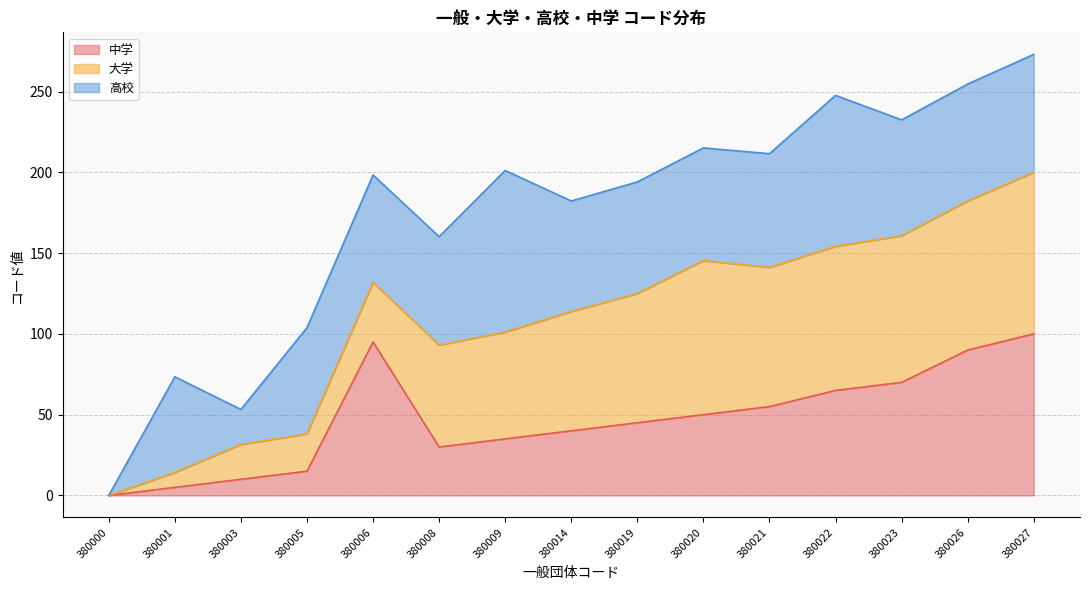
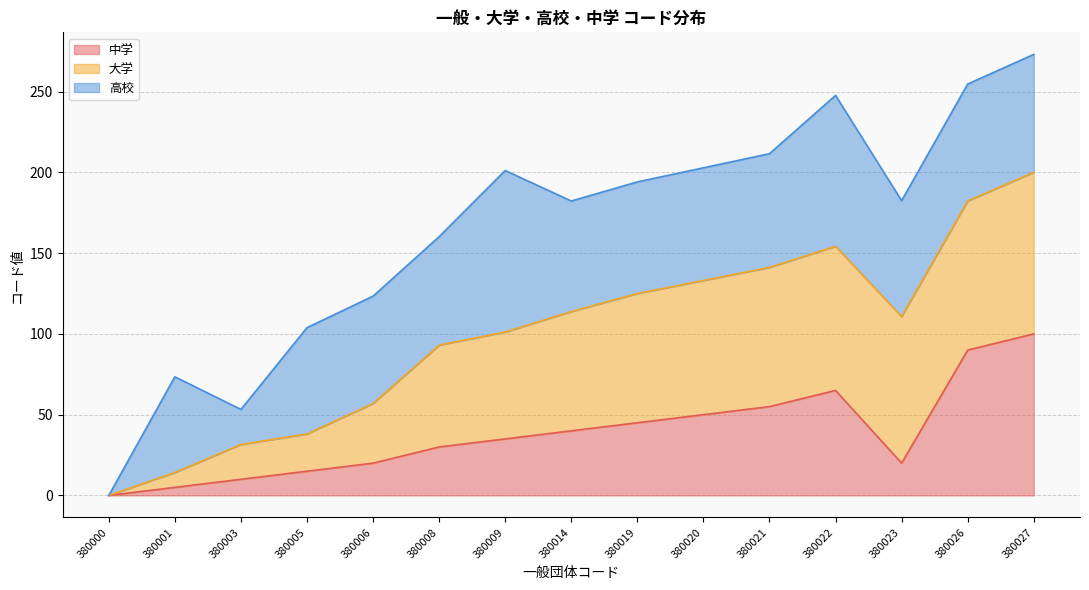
  {
    "中学": {
      "380001": 5,
      "380003": 10,
      "380005": 15,
-     "380006": 95,
+     "380006": 20,
      "380008": 30,
      "380009": 35,
      "380014": 40,
      "380019": 45,
      "380020": 50,
      "380021": 55,
      "380022": 65,
-     "380023": 70,
+     "380023": 20,
      "380026": 90,
      "380027": 100
    },
    "大学": {
      "380001": 9,
      "380003": 22,
      "380005": 23,
      "380006": 37,
      "380008": 63,
      "380009": 66,
      "380014": 74,
      "380019": 80,
-     "380020": 95,
+     "380020": 83,
      "380021": 86,
      "380022": 89,
      "380023": 91,
      "380026": 92,
      "380027": 100
    },
    "高校": {
      "380001": 59,
      "380003": 22,
      "380005": 66,
      "380006": 66,
      "380008": 67,
      "380009": 100,
      "380014": 68,
      "380019": 69,
      "380020": 70,
      "380021": 70,
      "380022": 93,
      "380023": 72,
      "380026": 72,
      "380027": 73
    }
  }
